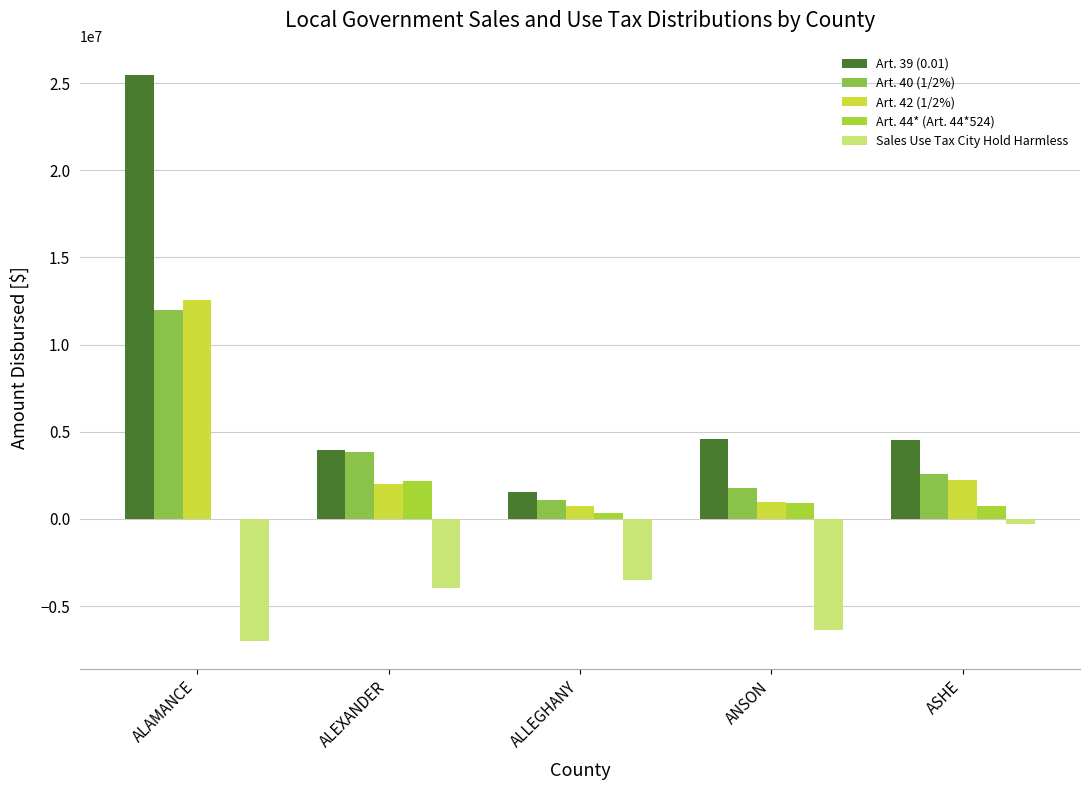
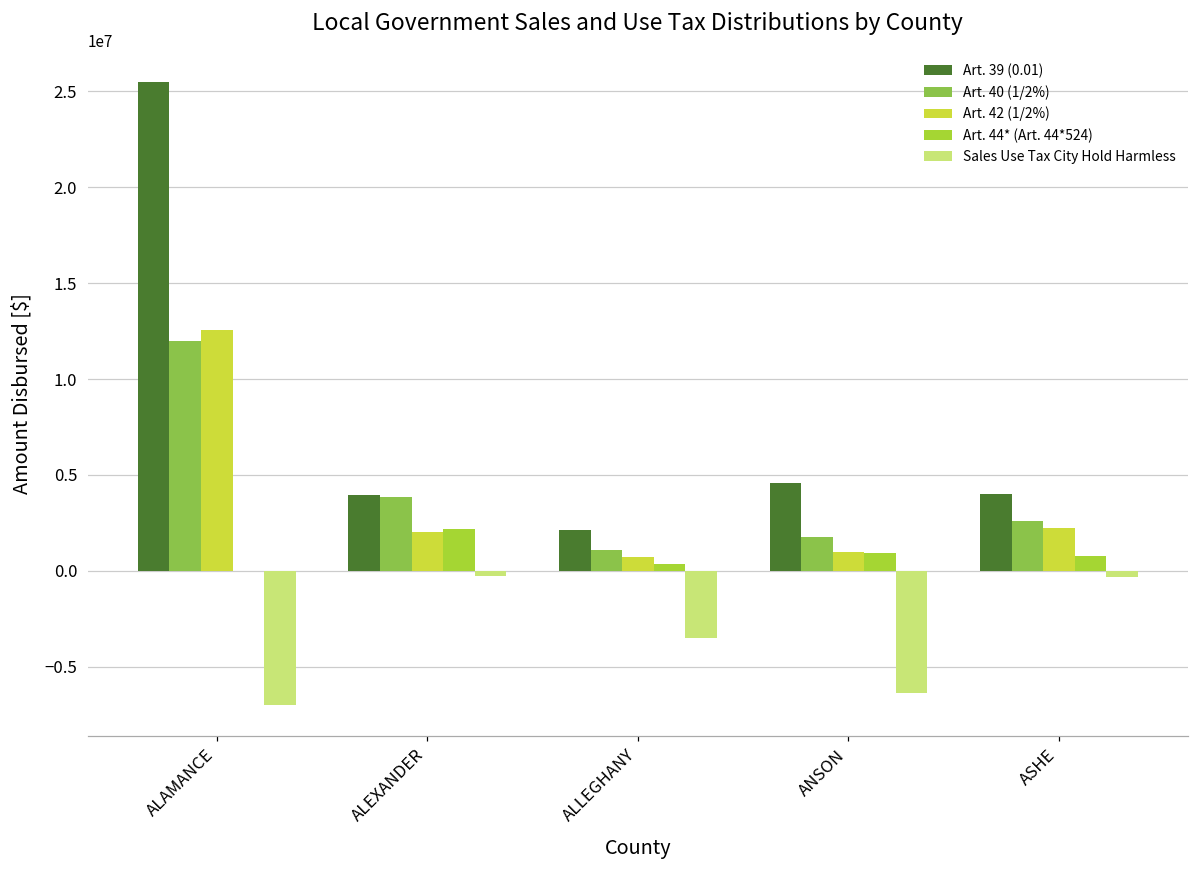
  {
    "Art. 39 (0.01)": {
      "ALAMANCE": 25500000,
      "ALEXANDER": 4000000,
-     "ALLEGHANY": 1500000,
+     "ALLEGHANY": 2100000,
      "ANSON": 4600000,
-     "ASHE": 4500000
+     "ASHE": 4000000
    },
    "Sales Use Tax City Hold Harmless": {
      "ALAMANCE": -7000000,
-     "ALEXANDER": -3900000,
+     "ALEXANDER": -300000,
      "ALLEGHANY": -3500000,
      "ANSON": -6400000,
      "ASHE": -300000
    }
  }
